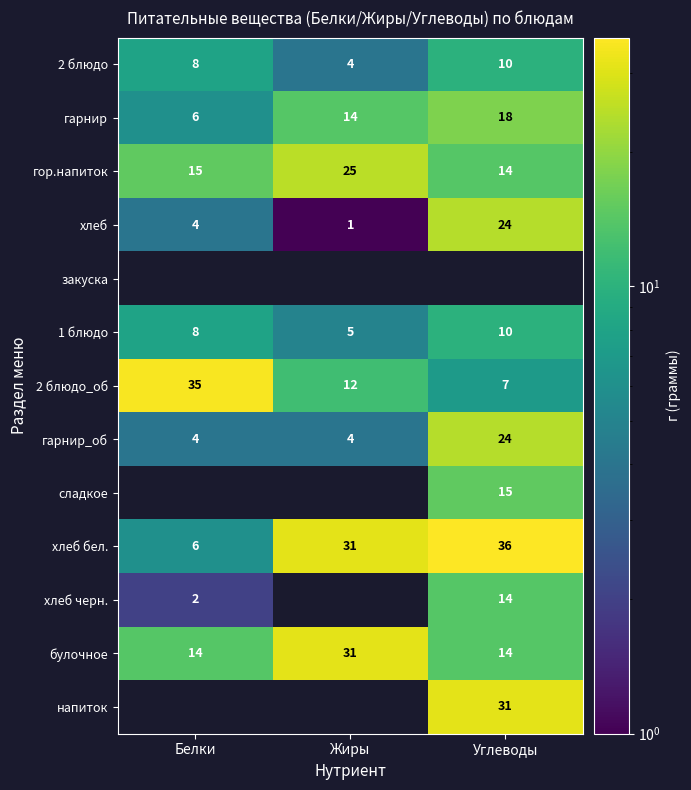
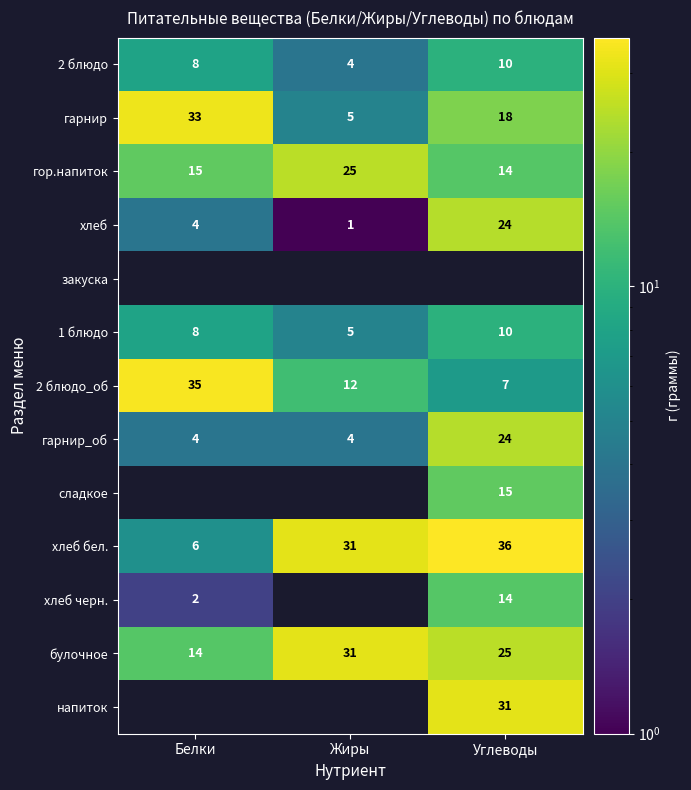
  {
    "2 блюдо": {
      "Белки": 8,
      "Жиры": 4,
      "Углеводы": 10
    },
    "гарнир": {
-     "Белки": 6,
-     "Жиры": 14,
+     "Белки": 33,
+     "Жиры": 5,
      "Углеводы": 18
    },
    "гор.напиток": {
      "Белки": 15,
      "Жиры": 25,
      "Углеводы": 14
    },
    "хлеб": {
      "Белки": 4,
      "Жиры": 1,
      "Углеводы": 24
    },
    "1 блюдо": {
      "Белки": 8,
      "Жиры": 5,
      "Углеводы": 10
    },
    "2 блюдо_об": {
      "Белки": 35,
      "Жиры": 12,
      "Углеводы": 7
    },
    "гарнир_об": {
      "Белки": 4,
      "Жиры": 4,
      "Углеводы": 24
    },
    "сладкое": {
      "Углеводы": 15
    },
    "хлеб бел.": {
      "Белки": 6,
      "Жиры": 31,
      "Углеводы": 36
    },
    "хлеб черн.": {
      "Белки": 2,
      "Углеводы": 14
    },
    "булочное": {
      "Белки": 14,
      "Жиры": 31,
-     "Углеводы": 14
+     "Углеводы": 25
    },
    "напиток": {
      "Углеводы": 31
    }
  }
